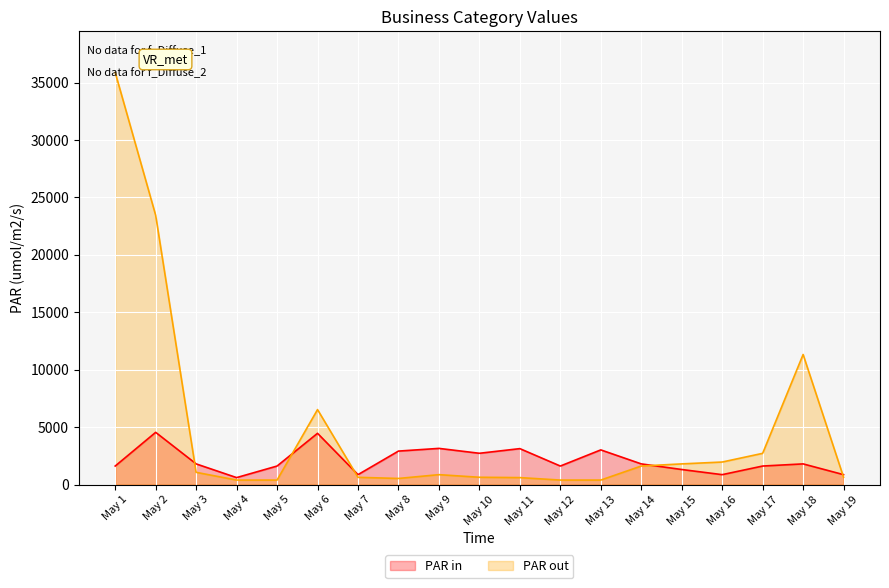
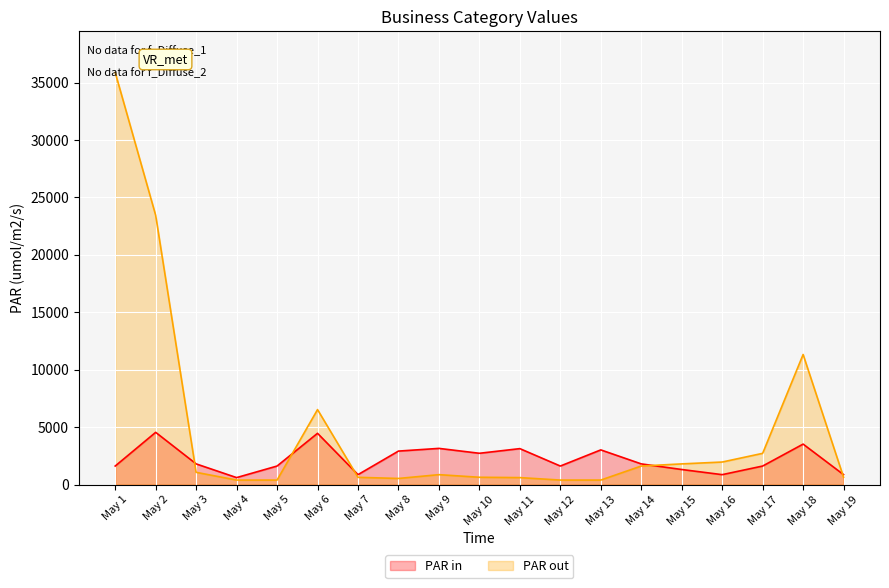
  {
    "PAR in": {
      "May 1": 1600,
      "May 2": 4500,
      "May 3": 1800,
      "May 5": 1600,
      "May 6": 4500,
      "May 7": 900,
      "May 8": 2900,
      "May 9": 3100,
      "May 10": 2700,
      "May 11": 3100,
      "May 12": 1600,
      "May 13": 3000,
      "May 15": 1300,
      "May 16": 900,
      "May 17": 1600,
-     "May 18": 1800,
+     "May 18": 3500,
      "May 19": 900
    },
    "PAR out": {
      "May 2": 23400,
      "May 3": 1100,
      "May 5": 400,
      "May 6": 6500,
      "May 7": 600,
      "May 8": 500,
      "May 9": 900,
      "May 10": 600,
      "May 11": 600,
      "May 12": 400,
      "May 13": 400,
      "May 15": 1800,
      "May 16": 2000,
      "May 17": 2700,
      "May 18": 11300,
      "May 19": 600
    }
  }
